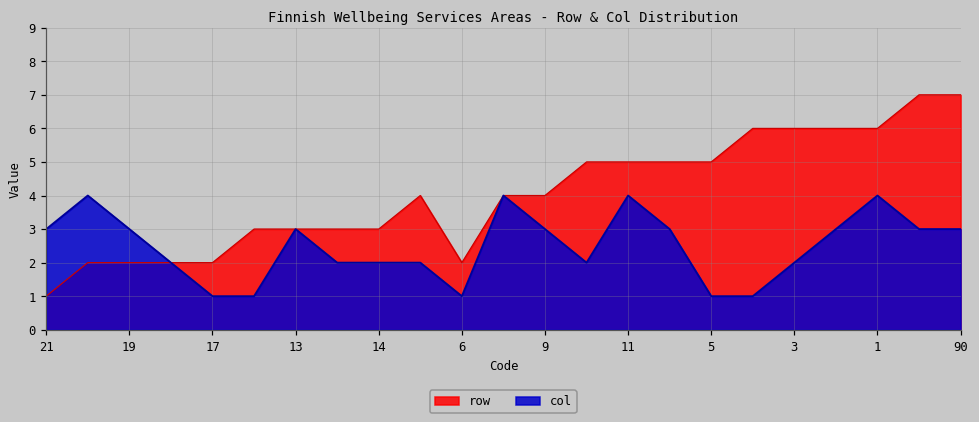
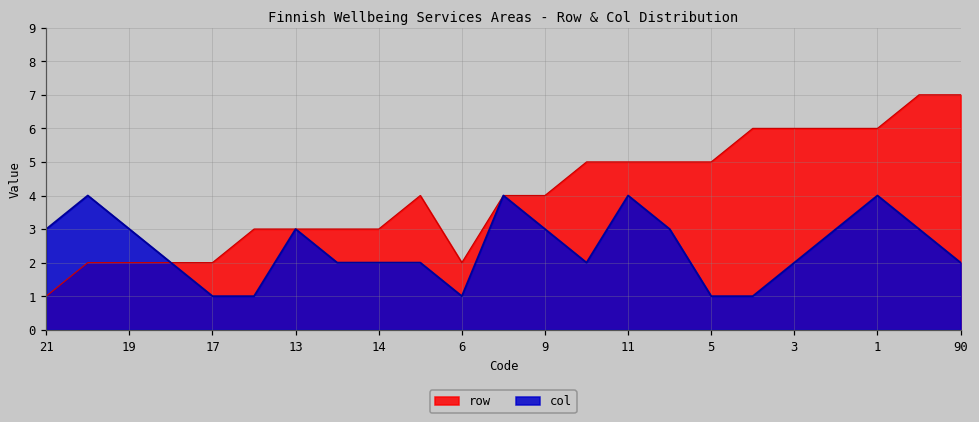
  {
    "row": {
      "14": 3,
      "6": 2,
      "90": 7
    },
    "col": {
      "14": 2,
      "6": 1,
-     "90": 3
+     "90": 2
    }
  }
